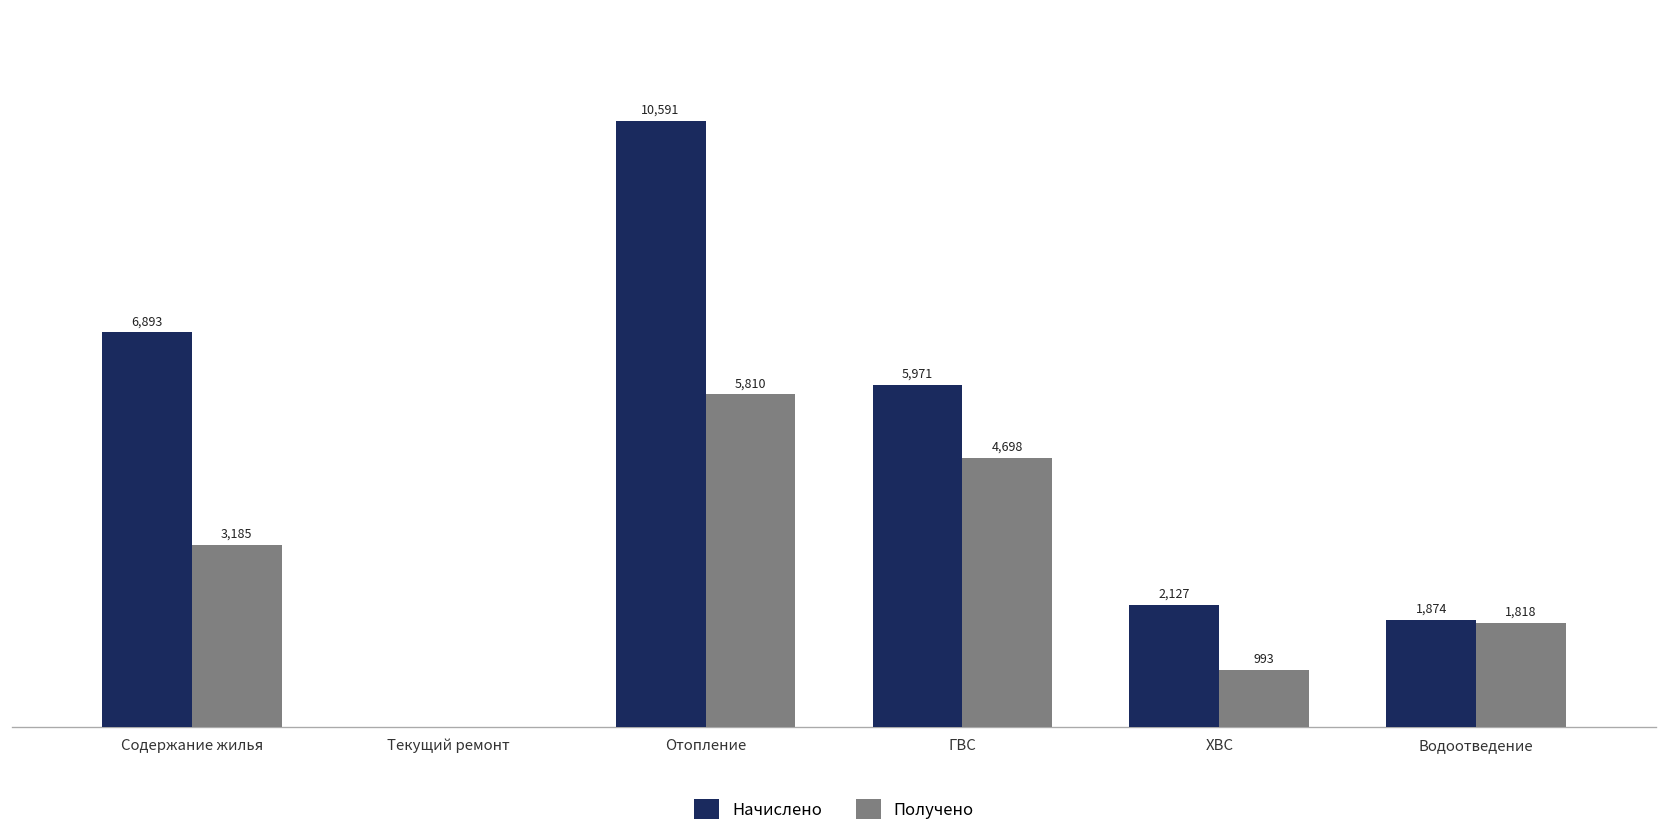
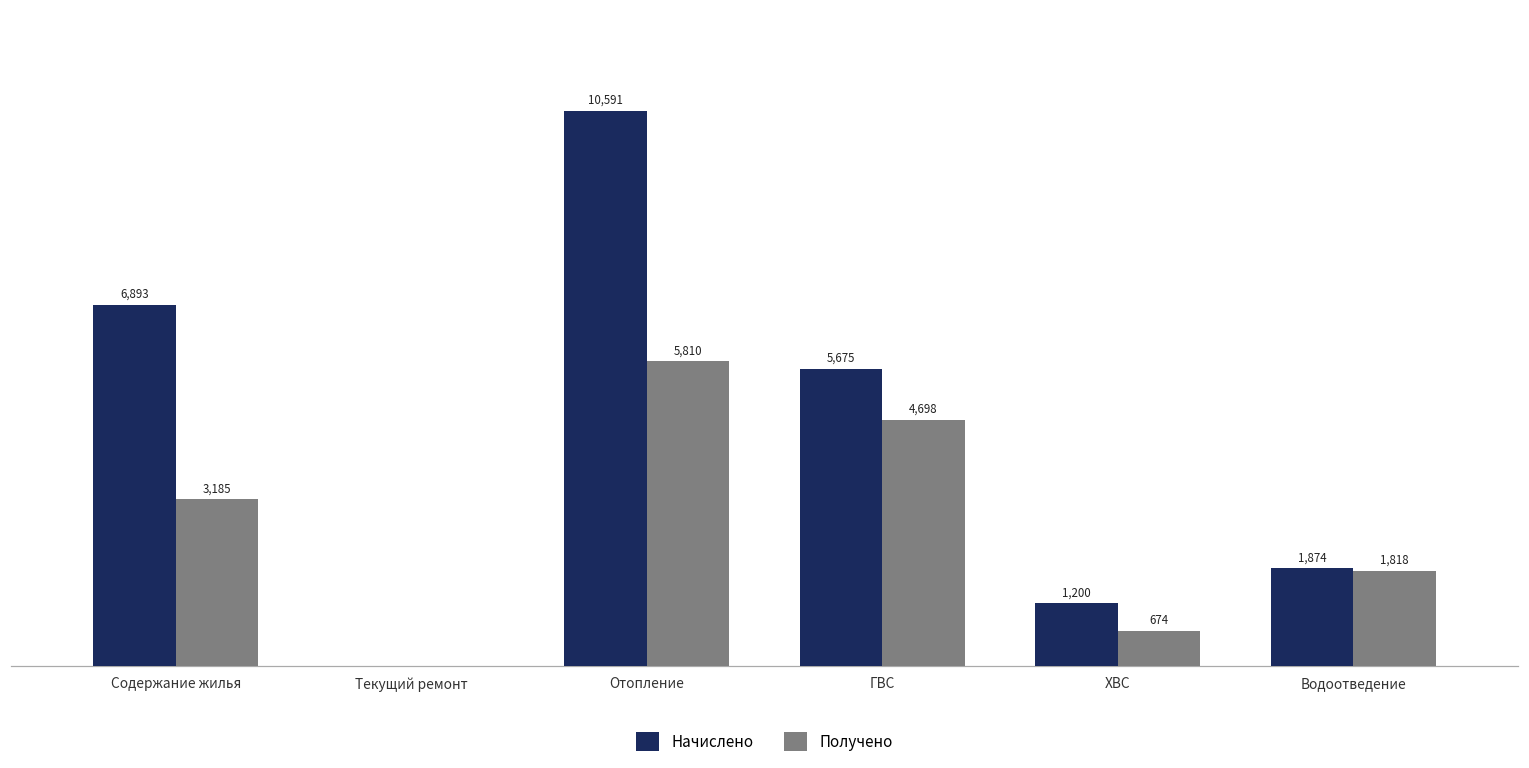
  {
    "Начислено": {
      "Содержание жилья": "6,893",
      "Отопление": "10,591",
-     "ГВС": "5,971",
-     "ХВС": "2,127",
+     "ГВС": "5,675",
+     "ХВС": "1,200",
      "Водоотведение": "1,874"
    },
    "Получено": {
      "Содержание жилья": "3,185",
      "Отопление": "5,810",
      "ГВС": "4,698",
-     "ХВС": "993",
+     "ХВС": "674",
      "Водоотведение": "1,818"
    }
  }
